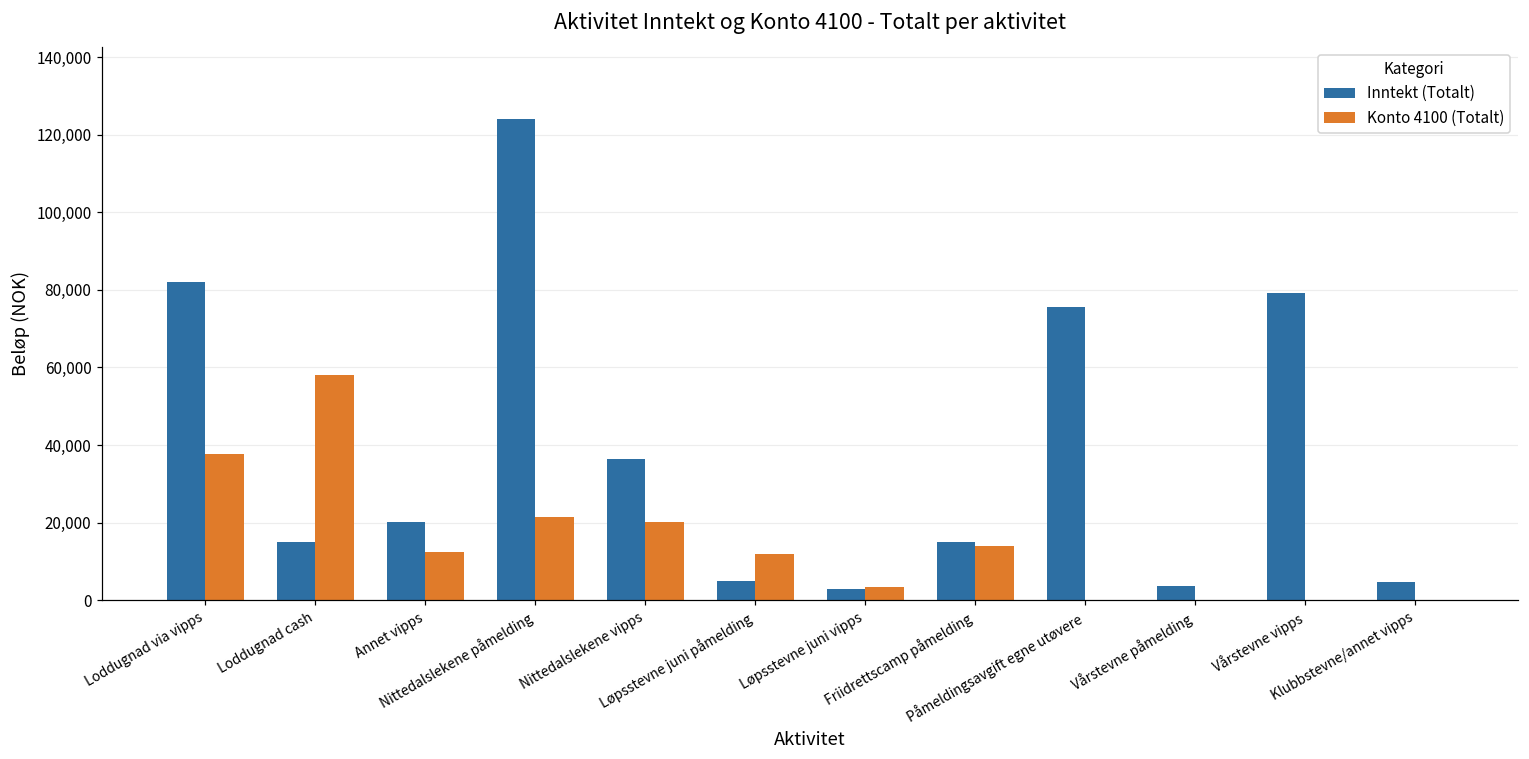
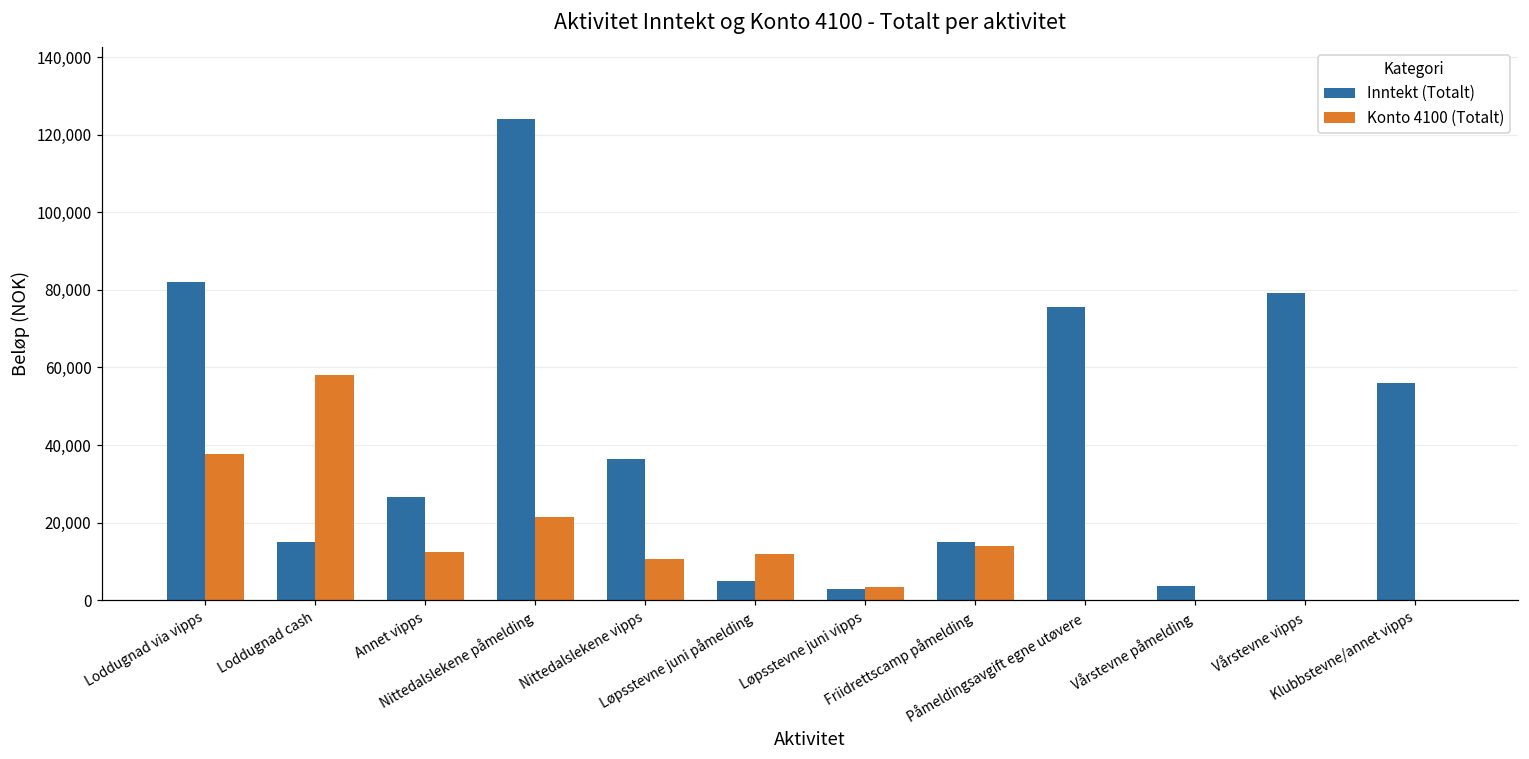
  {
    "Inntekt (Totalt)": {
      "Loddugnad via vipps": "82,000",
      "Loddugnad cash": "15,000",
-     "Annet vipps": "20,000",
+     "Annet vipps": "27,000",
      "Nittedalslekene påmelding": "124,000",
      "Nittedalslekene vipps": "37,000",
      "Løpsstevne juni påmelding": "5,000",
      "Løpsstevne juni vipps": "3,000",
      "Friidrettscamp påmelding": "15,000",
      "Påmeldingsavgift egne utøvere": "76,000",
      "Vårstevne påmelding": "4,000",
      "Vårstevne vipps": "79,000",
-     "Klubbstevne/annet vipps": "5,000"
+     "Klubbstevne/annet vipps": "56,000"
    },
    "Konto 4100 (Totalt)": {
      "Loddugnad via vipps": "38,000",
      "Loddugnad cash": "58,000",
      "Annet vipps": "12,000",
      "Nittedalslekene påmelding": "21,000",
-     "Nittedalslekene vipps": "20,000",
+     "Nittedalslekene vipps": "11,000",
      "Løpsstevne juni påmelding": "12,000",
      "Løpsstevne juni vipps": "3,000",
      "Friidrettscamp påmelding": "14,000",
      "Påmeldingsavgift egne utøvere": "0",
      "Vårstevne påmelding": "0",
      "Vårstevne vipps": "0",
      "Klubbstevne/annet vipps": "0"
    }
  }
